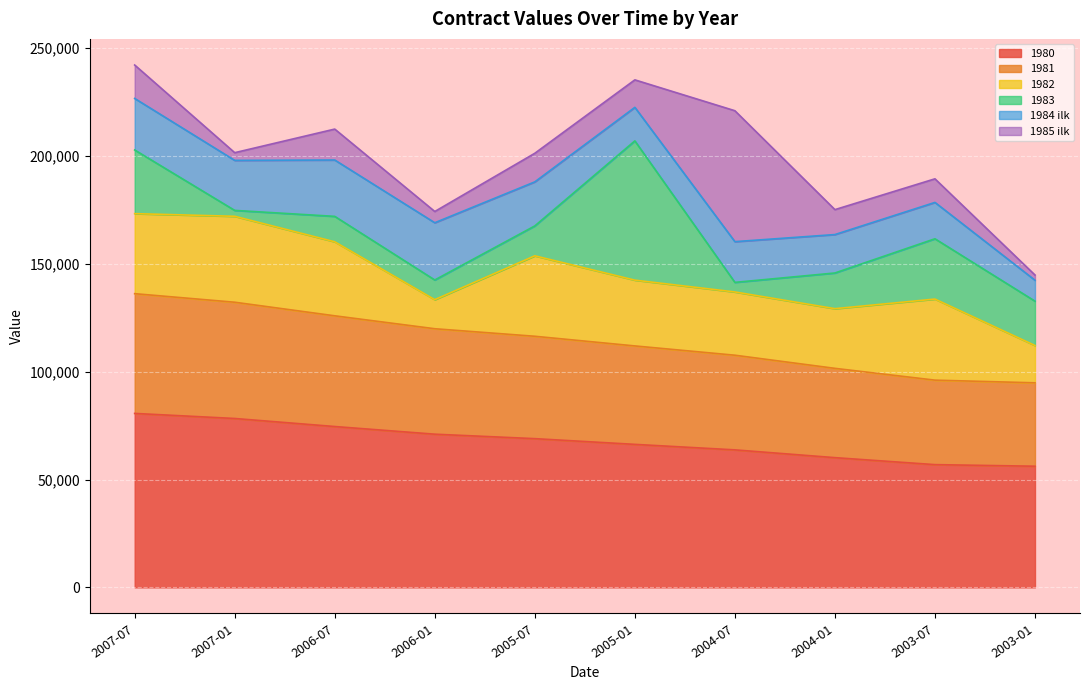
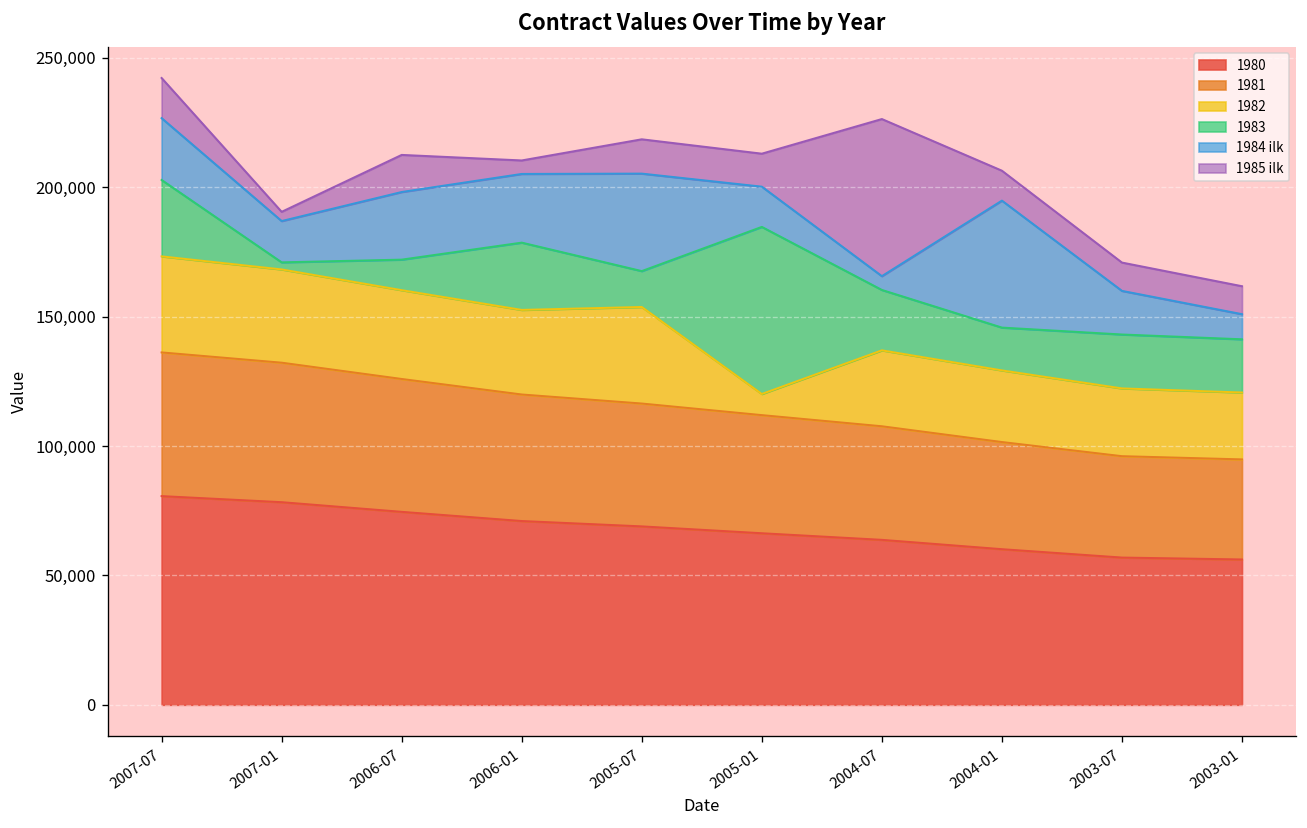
  {
    "1982": {
      "2007-07": "37,000",
-     "2007-01": "40,000",
+     "2007-01": "36,000",
      "2006-07": "34,000",
-     "2006-01": "13,000",
+     "2006-01": "33,000",
      "2005-07": "37,000",
-     "2005-01": "31,000",
+     "2005-01": "8,000",
      "2004-07": "29,000",
      "2004-01": "28,000",
-     "2003-07": "38,000",
-     "2003-01": "17,000"
+     "2003-07": "26,000",
+     "2003-01": "26,000"
    },
    "1983": {
      "2007-07": "30,000",
      "2007-01": "3,000",
      "2006-07": "12,000",
-     "2006-01": "9,000",
+     "2006-01": "26,000",
      "2005-07": "14,000",
      "2005-01": "65,000",
-     "2004-07": "4,000",
+     "2004-07": "23,000",
      "2004-01": "17,000",
-     "2003-07": "28,000",
+     "2003-07": "21,000",
      "2003-01": "21,000"
    },
    "1984 ilk": {
      "2007-07": "24,000",
-     "2007-01": "23,000",
+     "2007-01": "16,000",
      "2006-07": "26,000",
      "2006-01": "27,000",
-     "2005-07": "20,000",
+     "2005-07": "38,000",
      "2005-01": "16,000",
-     "2004-07": "19,000",
-     "2004-01": "18,000",
+     "2004-07": "5,000",
+     "2004-01": "49,000",
      "2003-07": "17,000",
      "2003-01": "10,000"
    },
    "1985 ilk": {
      "2007-07": "16,000",
      "2007-01": "4,000",
      "2006-07": "14,000",
      "2006-01": "5,000",
      "2005-07": "13,000",
      "2005-01": "13,000",
      "2004-07": "61,000",
      "2004-01": "12,000",
      "2003-07": "11,000",
-     "2003-01": "2,000"
+     "2003-01": "11,000"
    }
  }
